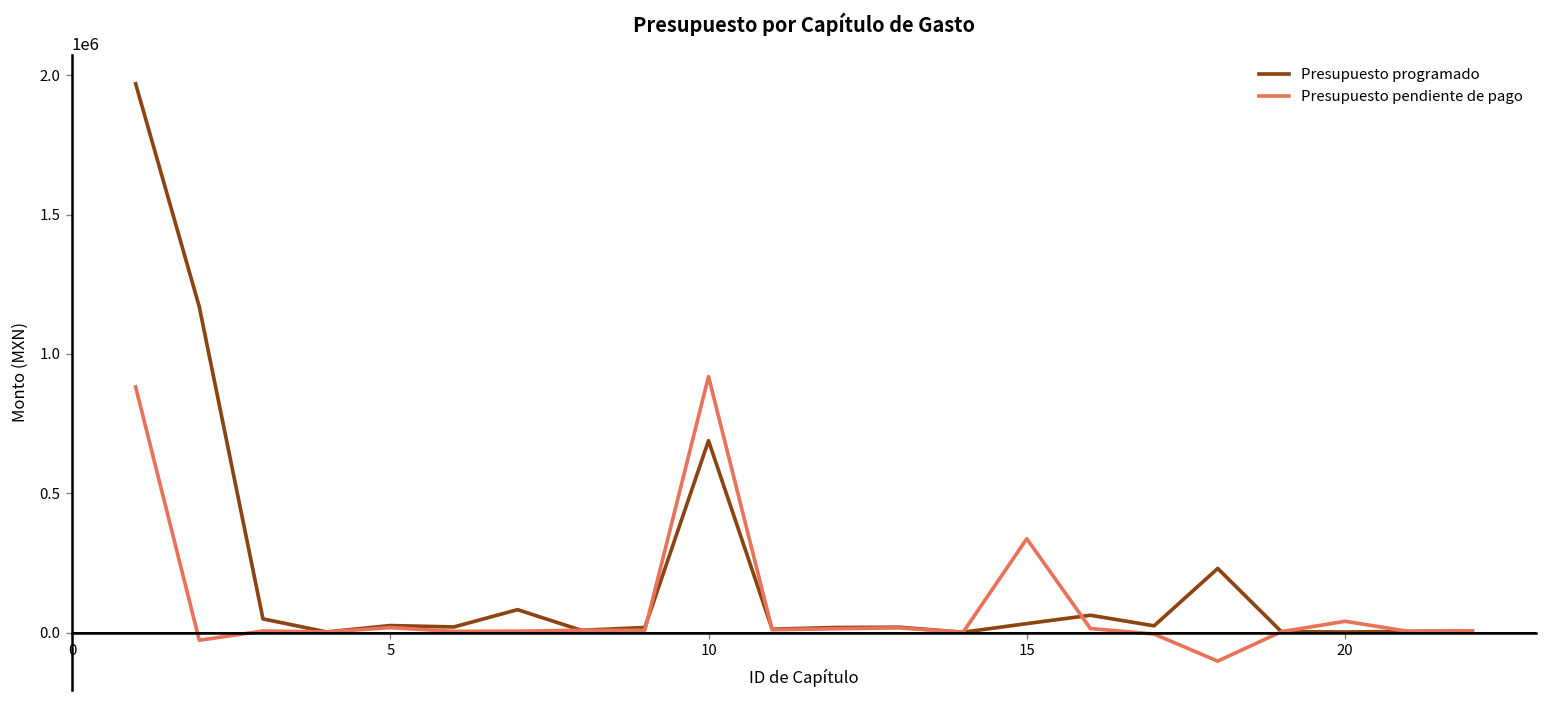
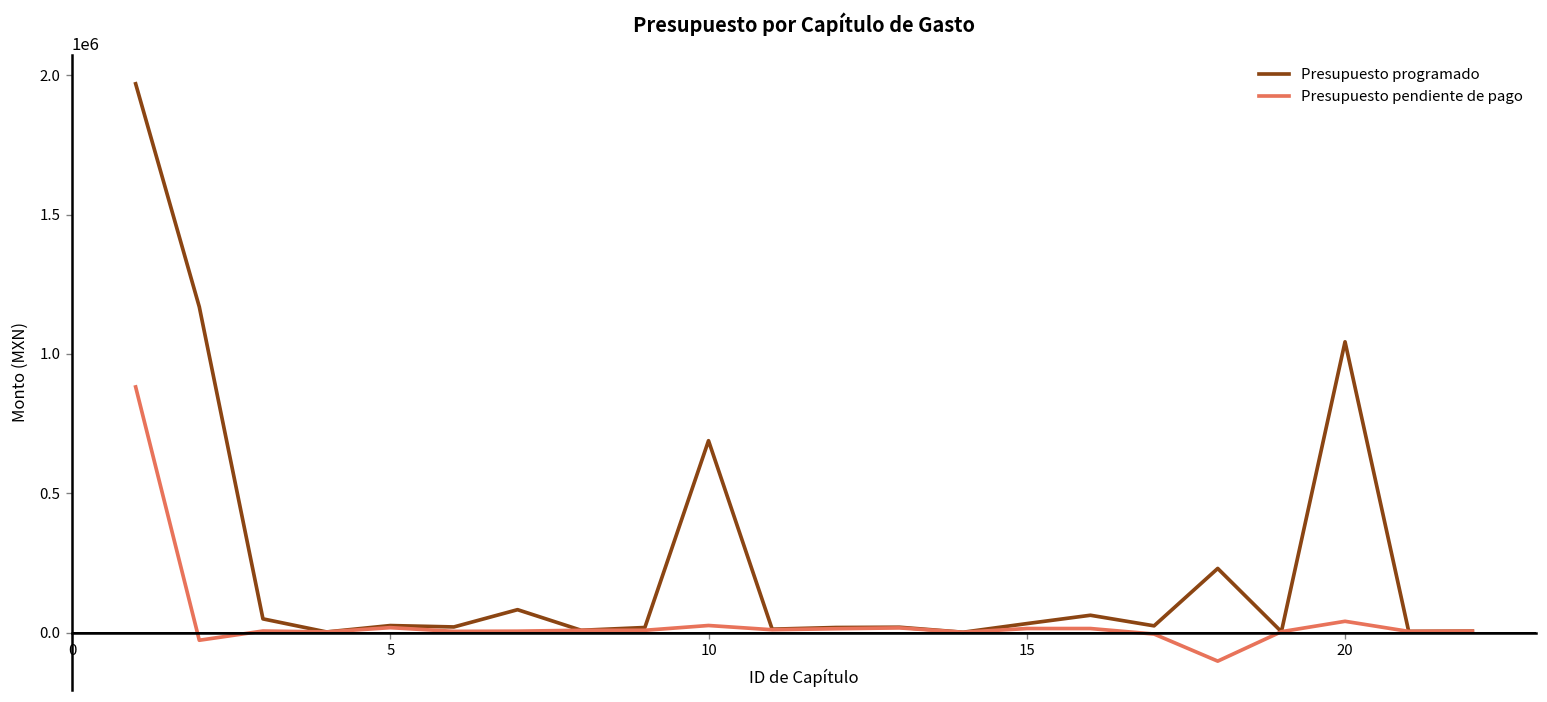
  {
    "Presupuesto programado": {
      "10": 690000,
      "15": 30000,
-     "20": 0
+     "20": 1040000
    },
    "Presupuesto pendiente de pago": {
-     "10": 920000,
-     "15": 340000,
+     "10": 30000,
+     "15": 10000,
      "20": 40000
    }
  }
